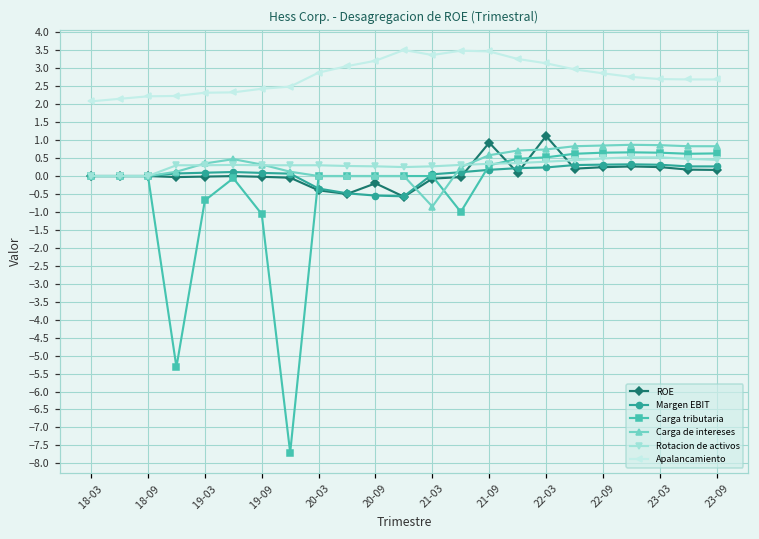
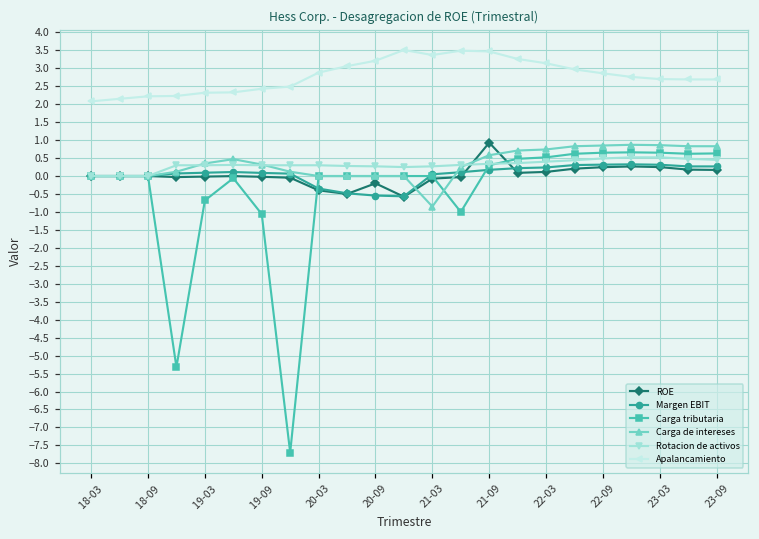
  {
    "ROE": {
      "19-03": 0.0,
      "19-09": 0.0,
      "20-09": -0.2,
      "21-09": 0.9,
-     "22-03": 1.1,
+     "22-03": 0.1,
      "23-09": 0.2
    }
  }
